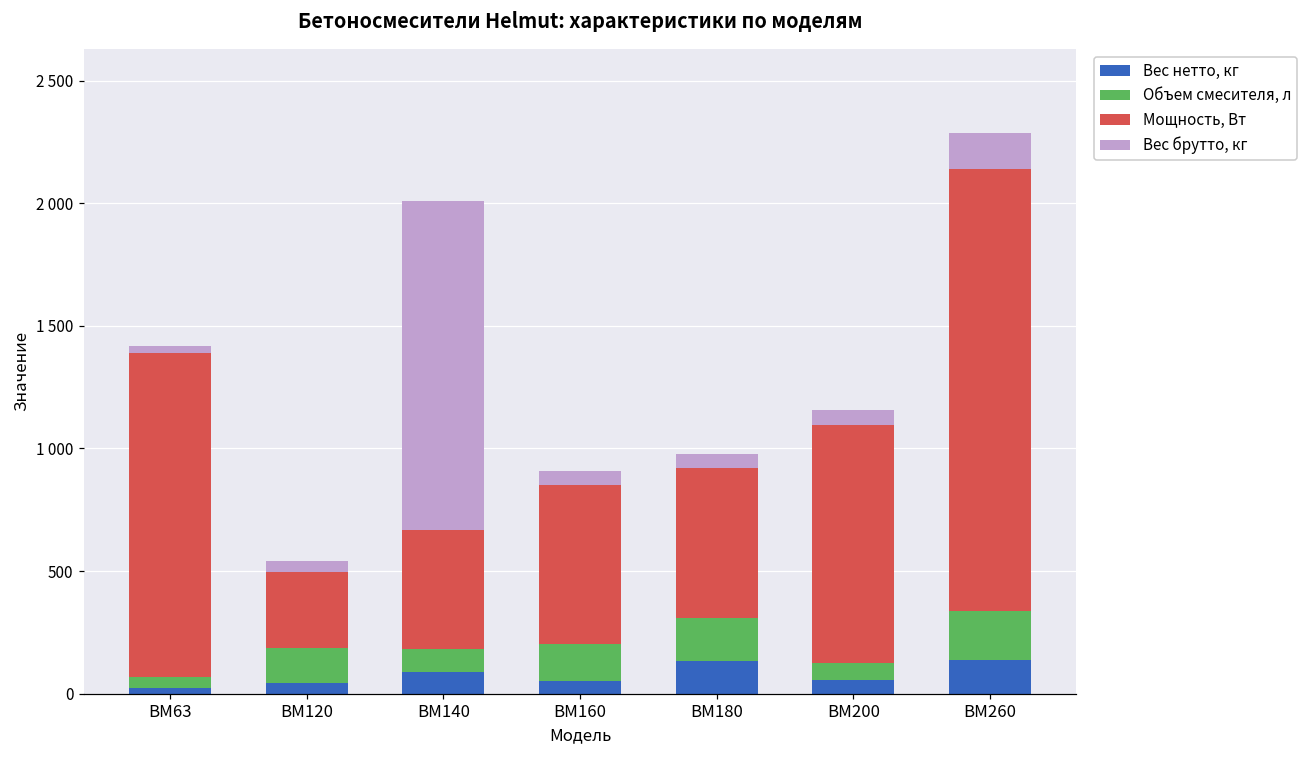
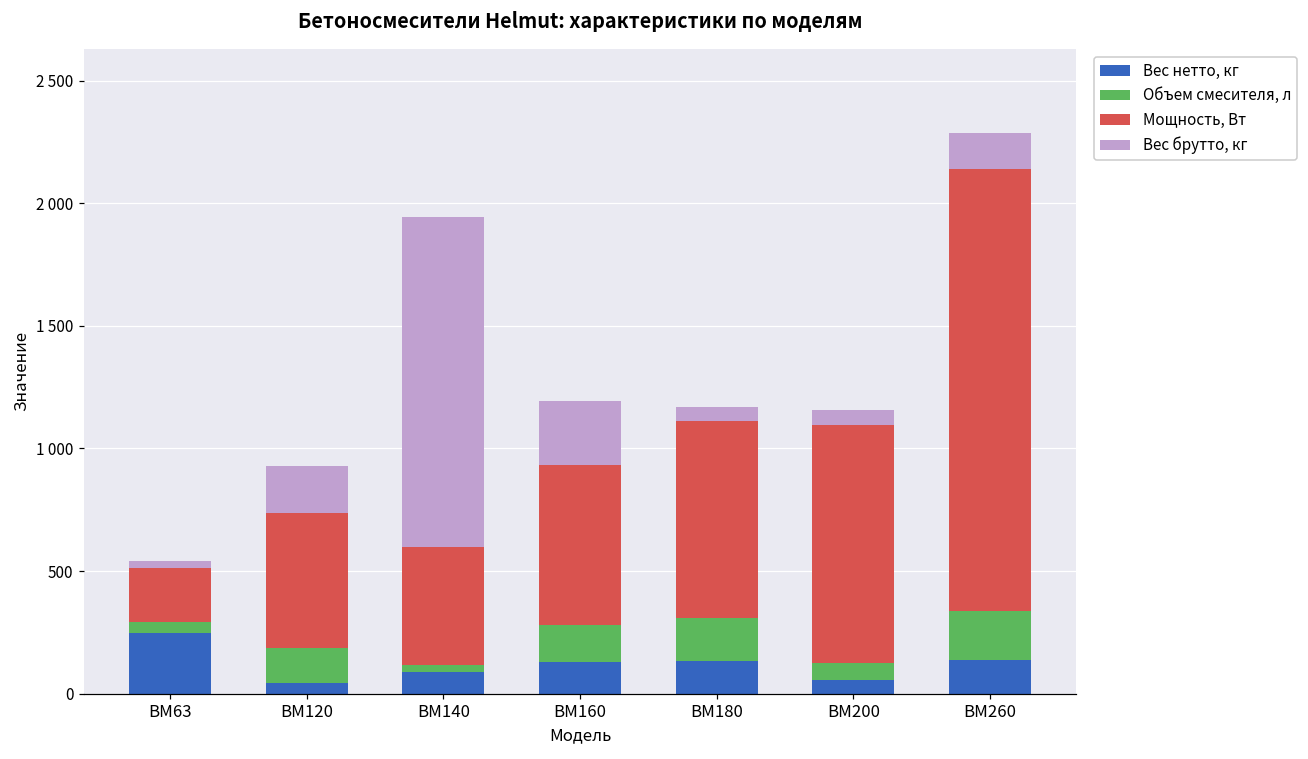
  {
    "Вес нетто, кг": {
-     "BM63": 20,
+     "BM63": 250,
      "BM120": 40,
      "BM140": 90,
-     "BM160": 50,
+     "BM160": 130,
      "BM180": 130,
      "BM200": 60,
      "BM260": 140
    },
    "Объем смесителя, л": {
      "BM63": 50,
      "BM120": 140,
-     "BM140": 100,
+     "BM140": 30,
      "BM160": 150,
      "BM180": 180,
      "BM200": 70,
      "BM260": 200
    },
    "Мощность, Вт": {
-     "BM63": 1320,
-     "BM120": 310,
+     "BM63": 220,
+     "BM120": 550,
      "BM140": 480,
      "BM160": 650,
-     "BM180": 610,
+     "BM180": 800,
      "BM200": 970,
      "BM260": 1800
    },
    "Вес брутто, кг": {
      "BM63": 30,
-     "BM120": 50,
+     "BM120": 190,
      "BM140": 1340,
-     "BM160": 60,
+     "BM160": 260,
      "BM180": 60,
      "BM200": 60,
      "BM260": 150
    }
  }
